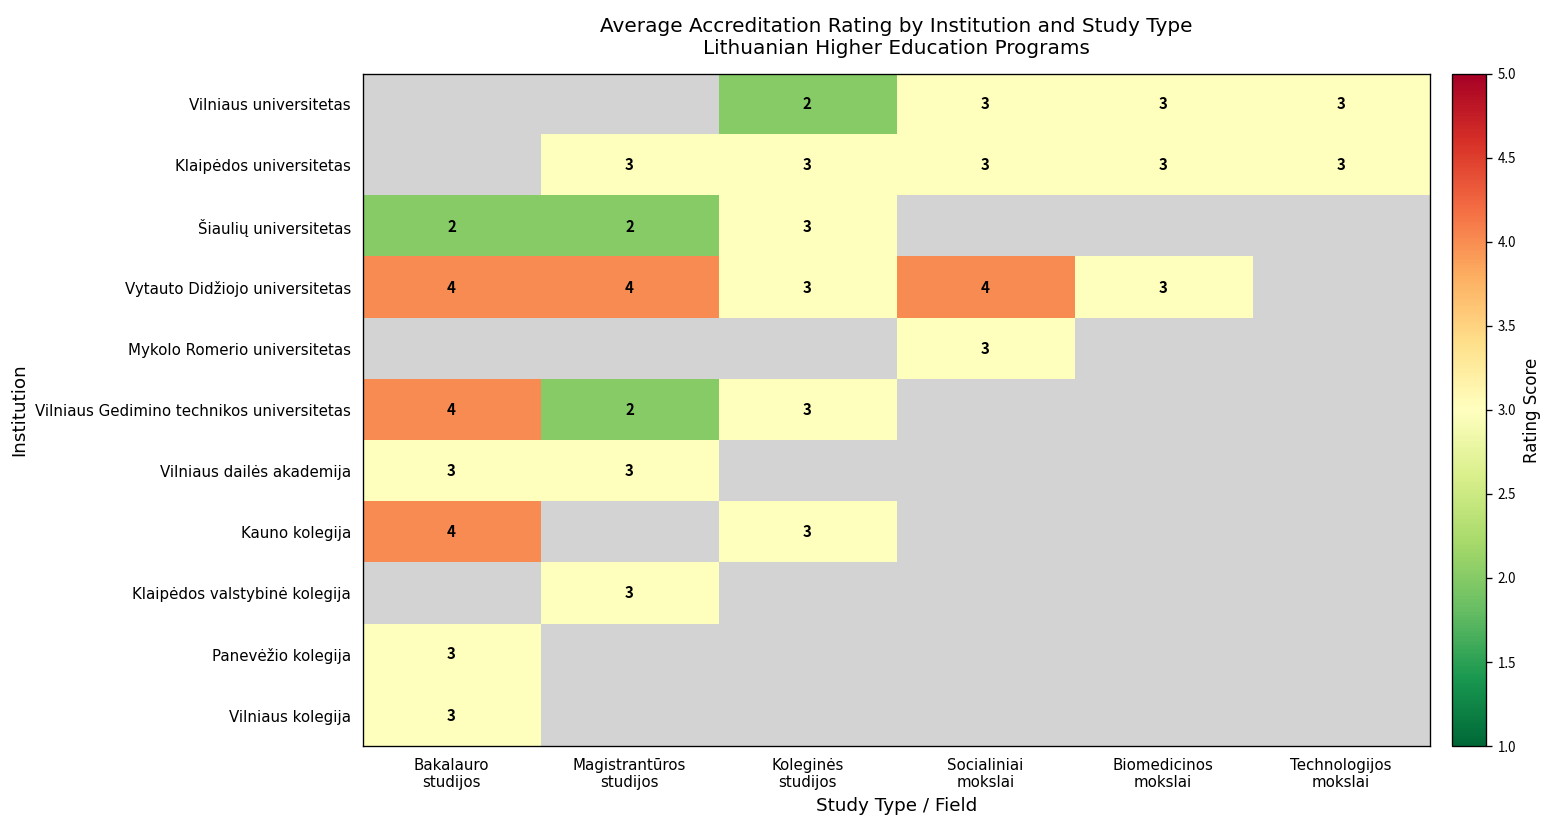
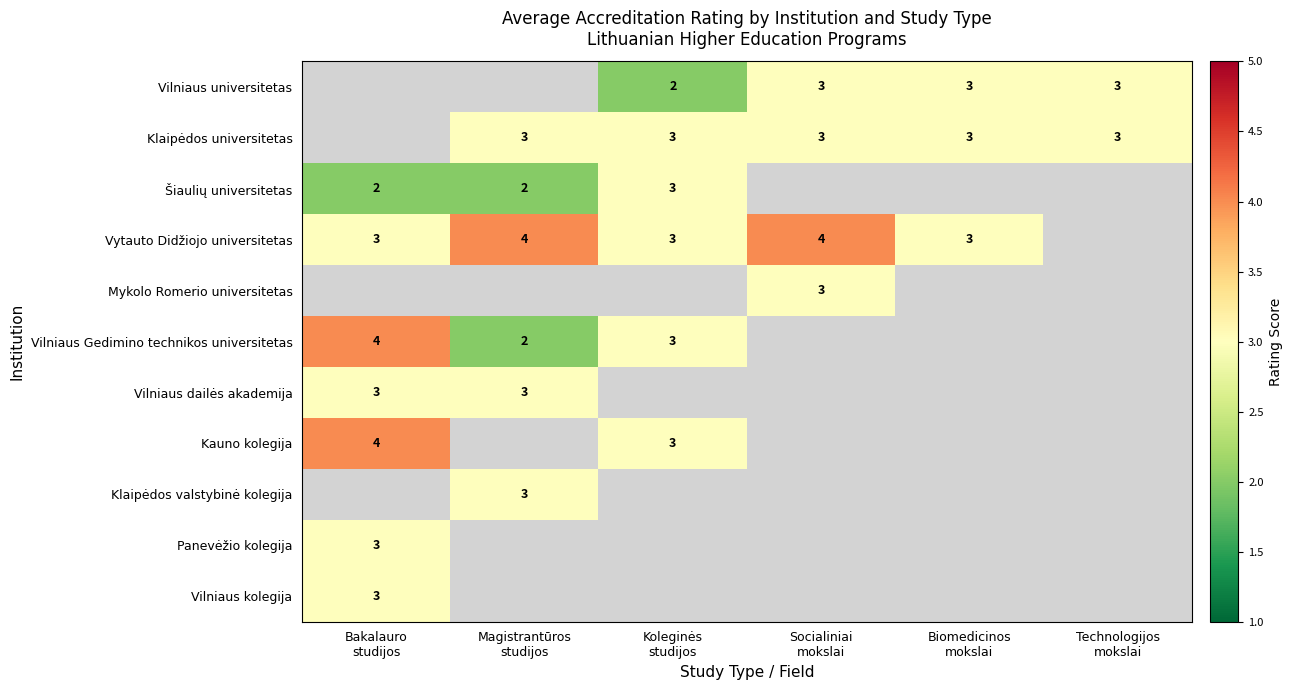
  {
    "Vilniaus universitetas": {
      "Koleginės studijos": 2,
      "Socialiniai mokslai": 3,
      "Biomedicinos mokslai": 3,
      "Technologijos mokslai": 3
    },
    "Klaipėdos universitetas": {
      "Magistrantūros studijos": 3,
      "Koleginės studijos": 3,
      "Socialiniai mokslai": 3,
      "Biomedicinos mokslai": 3,
      "Technologijos mokslai": 3
    },
    "Šiaulių universitetas": {
      "Bakalauro studijos": 2,
      "Magistrantūros studijos": 2,
      "Koleginės studijos": 3
    },
    "Vytauto Didžiojo universitetas": {
-     "Bakalauro studijos": 4,
+     "Bakalauro studijos": 3,
      "Magistrantūros studijos": 4,
      "Koleginės studijos": 3,
      "Socialiniai mokslai": 4,
      "Biomedicinos mokslai": 3
    },
    "Mykolo Romerio universitetas": {
      "Socialiniai mokslai": 3
    },
    "Vilniaus Gedimino technikos universitetas": {
      "Bakalauro studijos": 4,
      "Magistrantūros studijos": 2,
      "Koleginės studijos": 3
    },
    "Vilniaus dailės akademija": {
      "Bakalauro studijos": 3,
      "Magistrantūros studijos": 3
    },
    "Kauno kolegija": {
      "Bakalauro studijos": 4,
      "Koleginės studijos": 3
    },
    "Klaipėdos valstybinė kolegija": {
      "Magistrantūros studijos": 3
    },
    "Panevėžio kolegija": {
      "Bakalauro studijos": 3
    },
    "Vilniaus kolegija": {
      "Bakalauro studijos": 3
    }
  }
